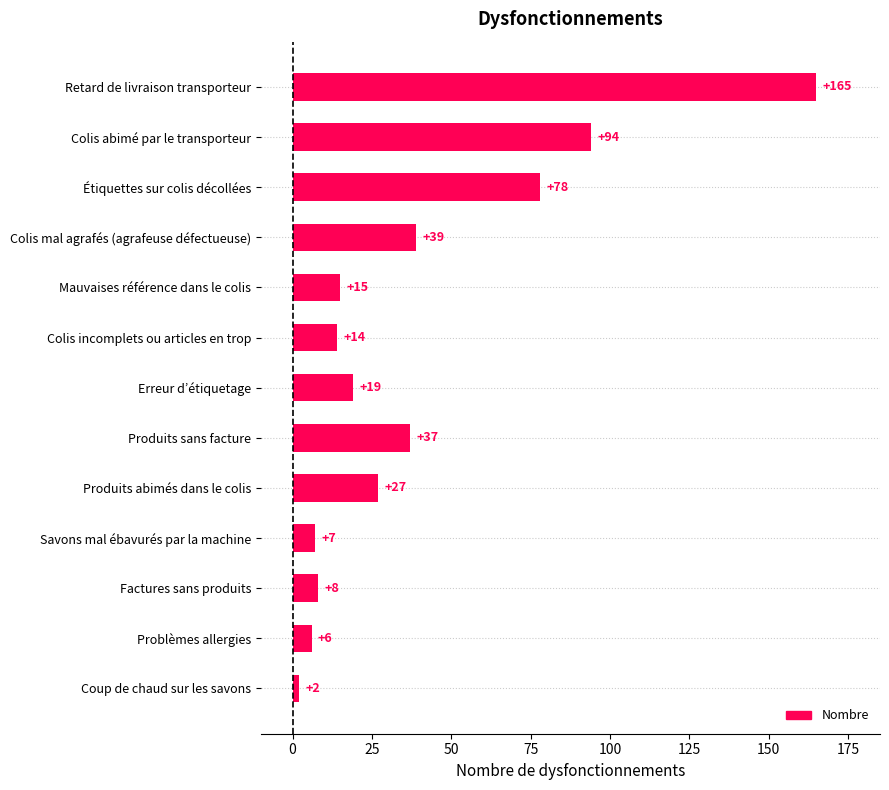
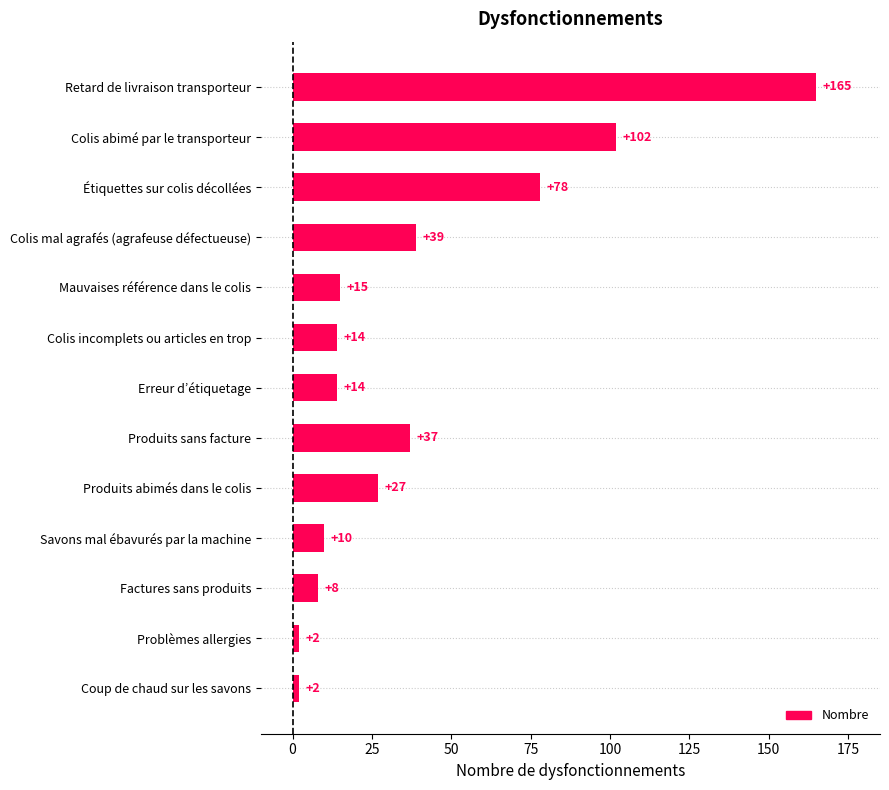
  {
    "Retard de livraison transporteur": "+165",
-   "Colis abimé par le transporteur": "+94",
+   "Colis abimé par le transporteur": "+102",
    "Étiquettes sur colis décollées": "+78",
    "Colis mal agrafés (agrafeuse défectueuse)": "+39",
    "Mauvaises référence dans le colis": "+15",
    "Colis incomplets ou articles en trop": "+14",
-   "Erreur d’étiquetage": "+19",
+   "Erreur d’étiquetage": "+14",
    "Produits sans facture": "+37",
    "Produits abimés dans le colis": "+27",
-   "Savons mal ébavurés par la machine": "+7",
+   "Savons mal ébavurés par la machine": "+10",
    "Factures sans produits": "+8",
-   "Problèmes allergies": "+6",
+   "Problèmes allergies": "+2",
    "Coup de chaud sur les savons": "+2"
  }
